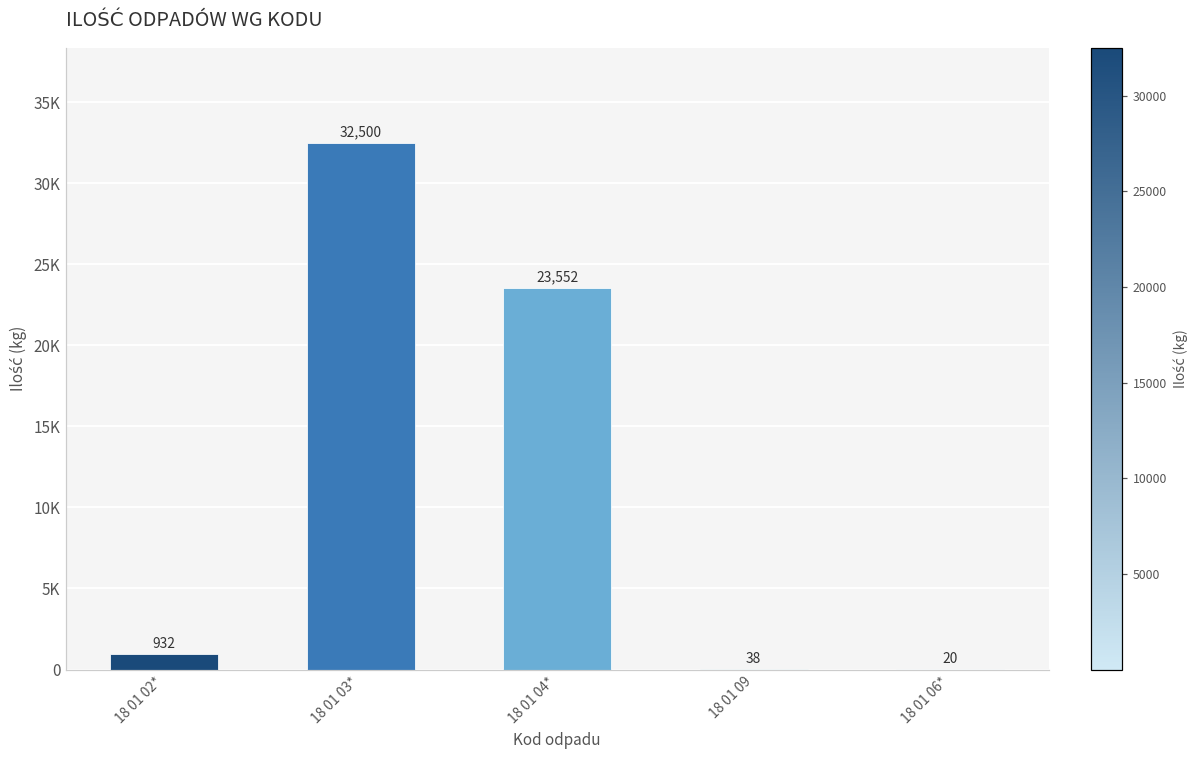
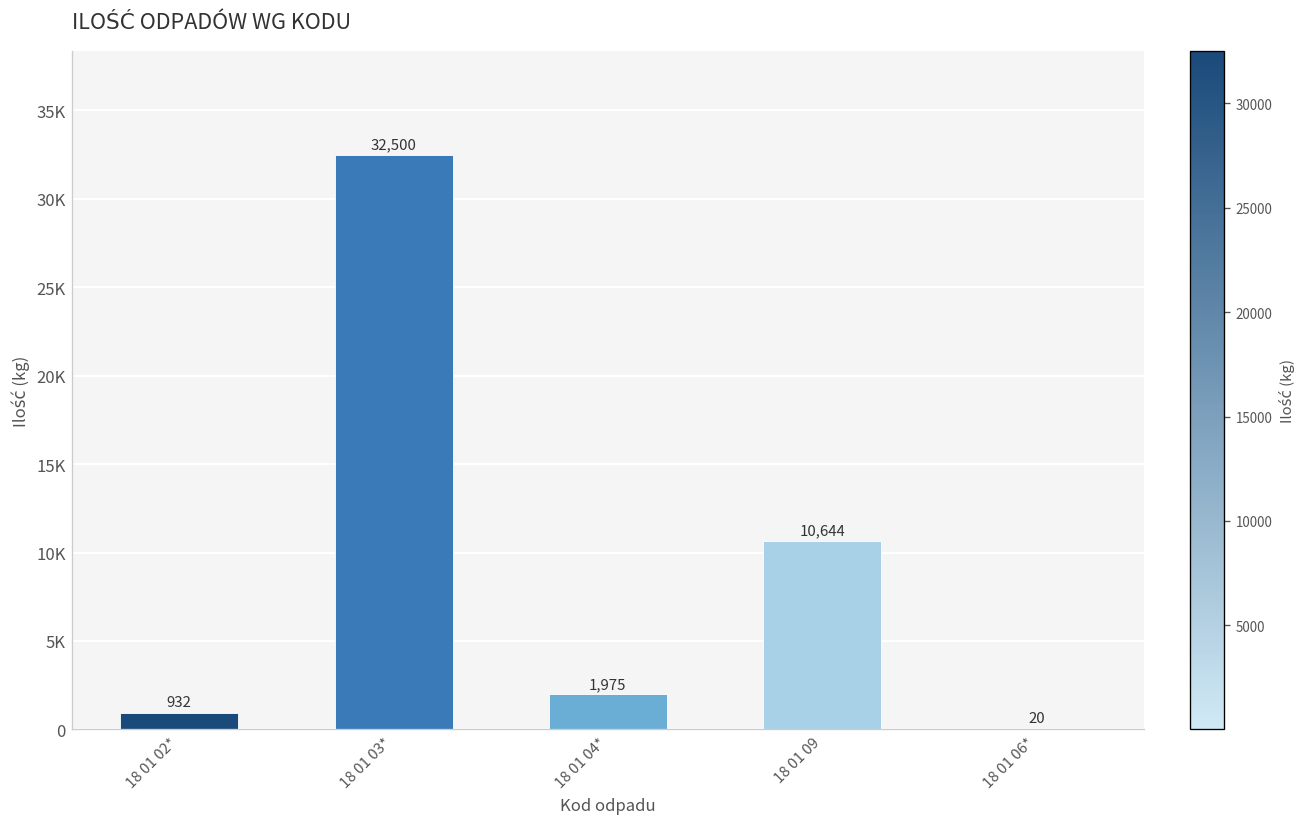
  {
    "18 01 02*": "932",
    "18 01 03*": "32,500",
-   "18 01 04*": "23,552",
-   "18 01 09": "38",
+   "18 01 04*": "1,975",
+   "18 01 09": "10,644",
    "18 01 06*": "20"
  }
